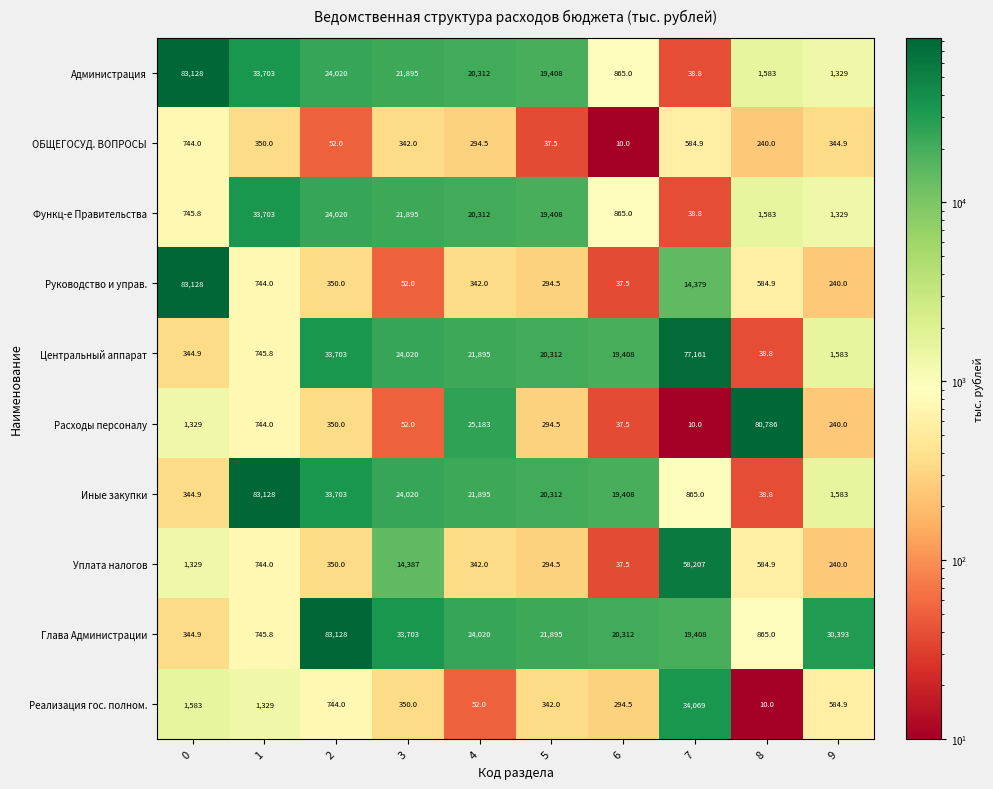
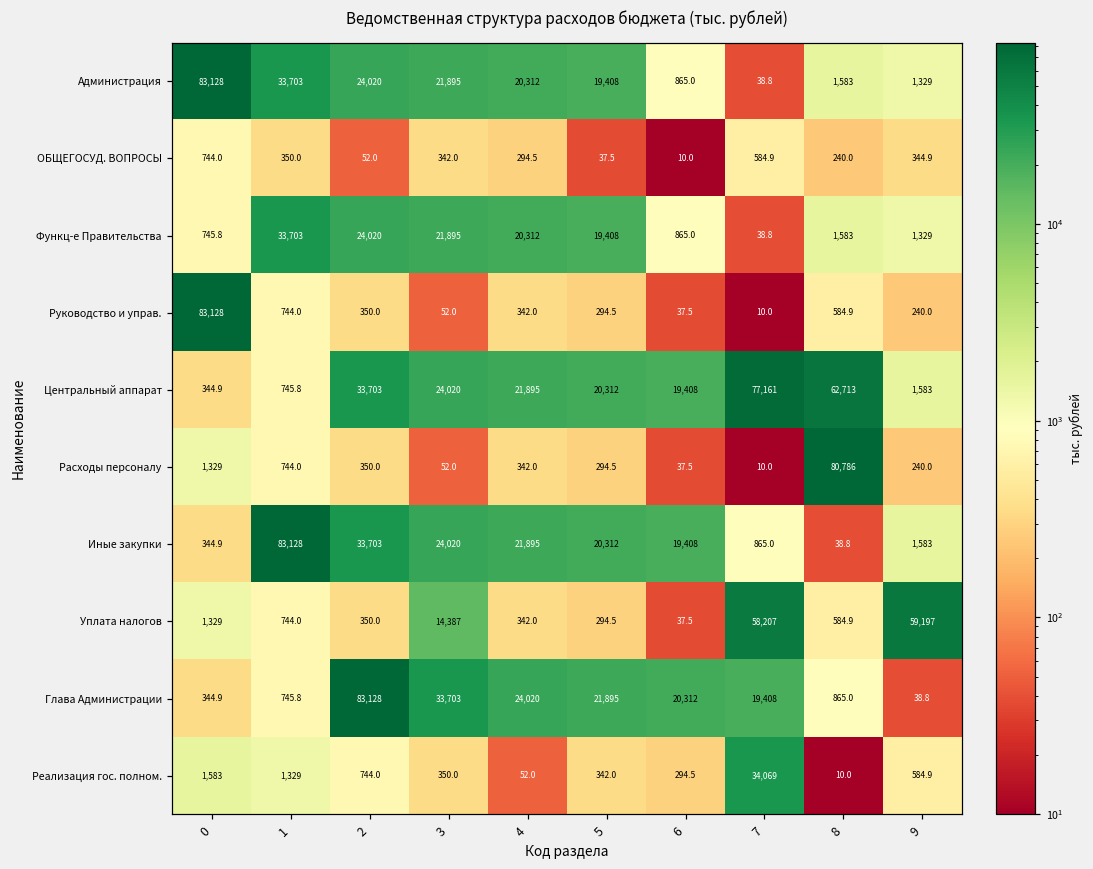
  {
    "Администрация": {
      "0": "83,128",
      "1": "33,703",
      "2": "24,020",
      "3": "21,895",
      "4": "20,312",
      "5": "19,408",
      "6": "865.0",
      "7": "38.8",
      "8": "1,583",
      "9": "1,329"
    },
    "ОБЩЕГОСУД. ВОПРОСЫ": {
      "0": "744.0",
      "1": "350.0",
      "2": "52.0",
      "3": "342.0",
      "4": "294.5",
      "5": "37.5",
      "6": "10.0",
      "7": "584.9",
      "8": "240.0",
      "9": "344.9"
    },
    "Функц-е Правительства": {
      "0": "745.8",
      "1": "33,703",
      "2": "24,020",
      "3": "21,895",
      "4": "20,312",
      "5": "19,408",
      "6": "865.0",
      "7": "38.8",
      "8": "1,583",
      "9": "1,329"
    },
    "Руководство и управ.": {
      "0": "83,128",
      "1": "744.0",
      "2": "350.0",
      "3": "52.0",
      "4": "342.0",
      "5": "294.5",
      "6": "37.5",
-     "7": "14,379",
+     "7": "10.0",
      "8": "584.9",
      "9": "240.0"
    },
    "Центральный аппарат": {
      "0": "344.9",
      "1": "745.8",
      "2": "33,703",
      "3": "24,020",
      "4": "21,895",
      "5": "20,312",
      "6": "19,408",
      "7": "77,161",
-     "8": "38.8",
+     "8": "62,713",
      "9": "1,583"
    },
    "Расходы персоналу": {
      "0": "1,329",
      "1": "744.0",
      "2": "350.0",
      "3": "52.0",
-     "4": "25,183",
+     "4": "342.0",
      "5": "294.5",
      "6": "37.5",
      "7": "10.0",
      "8": "80,786",
      "9": "240.0"
    },
    "Иные закупки": {
      "0": "344.9",
      "1": "83,128",
      "2": "33,703",
      "3": "24,020",
      "4": "21,895",
      "5": "20,312",
      "6": "19,408",
      "7": "865.0",
      "8": "38.8",
      "9": "1,583"
    },
    "Уплата налогов": {
      "0": "1,329",
      "1": "744.0",
      "2": "350.0",
      "3": "14,387",
      "4": "342.0",
      "5": "294.5",
      "6": "37.5",
      "7": "58,207",
      "8": "584.9",
-     "9": "240.0"
+     "9": "59,197"
    },
    "Глава Администрации": {
      "0": "344.9",
      "1": "745.8",
      "2": "83,128",
      "3": "33,703",
      "4": "24,020",
      "5": "21,895",
      "6": "20,312",
      "7": "19,408",
      "8": "865.0",
-     "9": "30,393"
+     "9": "38.8"
    },
    "Реализация гос. полном.": {
      "0": "1,583",
      "1": "1,329",
      "2": "744.0",
      "3": "350.0",
      "4": "52.0",
      "5": "342.0",
      "6": "294.5",
      "7": "34,069",
      "8": "10.0",
      "9": "584.9"
    }
  }
